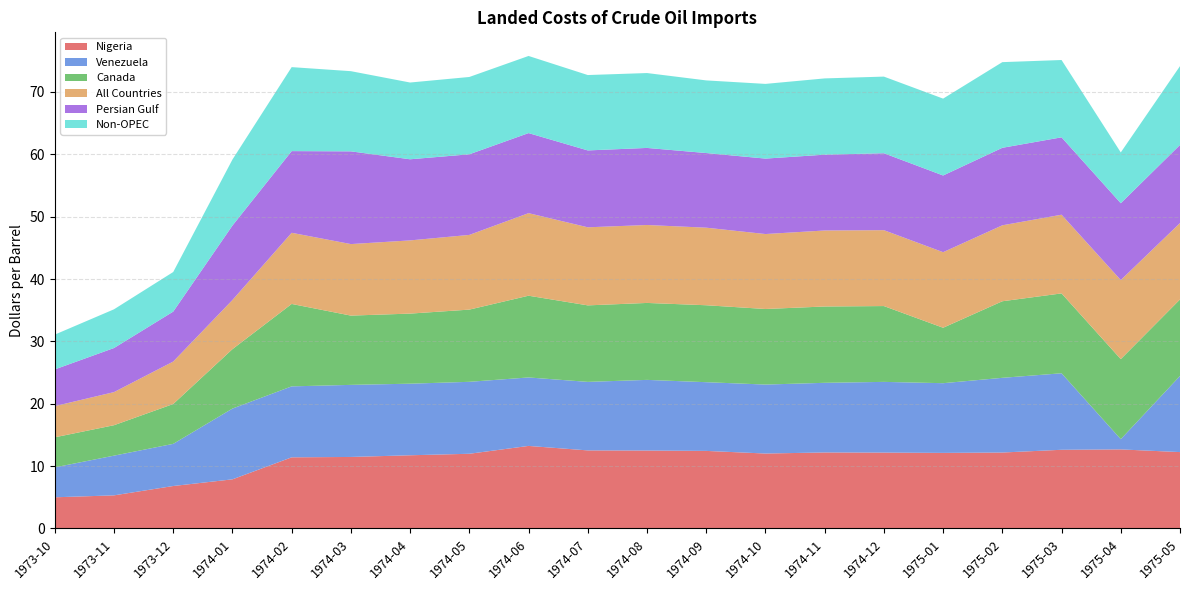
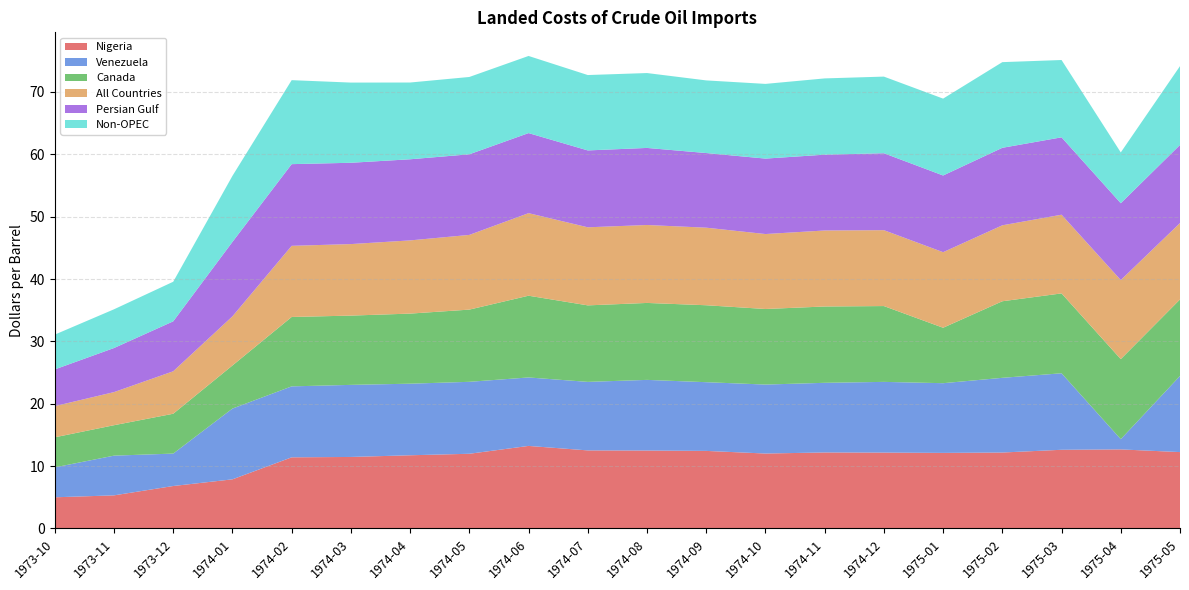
  {
    "Nigeria": {
      "1973-10": 5,
      "1973-11": 5,
      "1973-12": 7,
      "1974-01": 8,
      "1974-02": 11,
      "1974-03": 11,
      "1974-04": 12,
      "1974-05": 12,
      "1974-06": 13,
      "1974-07": 13,
      "1974-08": 13,
      "1974-09": 12,
      "1974-10": 12,
      "1974-11": 12,
      "1974-12": 12,
      "1975-01": 12,
      "1975-02": 12,
      "1975-03": 13,
      "1975-04": 13,
      "1975-05": 12
    },
    "Venezuela": {
      "1973-10": 5,
      "1973-11": 6,
-     "1973-12": 7,
+     "1973-12": 5,
      "1974-01": 11,
      "1974-02": 11,
      "1974-03": 12,
      "1974-04": 11,
      "1974-05": 12,
      "1974-06": 11,
      "1974-07": 11,
      "1974-08": 11,
      "1974-09": 11,
      "1974-10": 11,
      "1974-11": 11,
      "1974-12": 11,
      "1975-01": 11,
      "1975-02": 12,
      "1975-03": 12,
      "1975-04": 2,
      "1975-05": 12
    },
    "Canada": {
      "1973-10": 5,
      "1973-11": 5,
      "1973-12": 6,
-     "1974-01": 10,
-     "1974-02": 13,
+     "1974-01": 7,
+     "1974-02": 11,
      "1974-03": 11,
      "1974-04": 11,
      "1974-05": 12,
      "1974-06": 13,
      "1974-07": 12,
      "1974-08": 12,
      "1974-09": 12,
      "1974-10": 12,
      "1974-11": 12,
      "1974-12": 12,
      "1975-01": 9,
      "1975-02": 12,
      "1975-03": 13,
      "1975-04": 13,
      "1975-05": 12
    },
    "All Countries": {
      "1973-10": 5,
      "1973-11": 5,
      "1973-12": 7,
      "1974-01": 8,
      "1974-02": 11,
      "1974-03": 11,
      "1974-04": 12,
      "1974-05": 12,
      "1974-06": 13,
      "1974-07": 13,
      "1974-08": 13,
      "1974-09": 12,
      "1974-10": 12,
      "1974-11": 12,
      "1974-12": 12,
      "1975-01": 12,
      "1975-02": 12,
      "1975-03": 13,
      "1975-04": 13,
      "1975-05": 12
    },
    "Persian Gulf": {
      "1973-10": 6,
      "1973-11": 7,
      "1973-12": 8,
      "1974-01": 12,
      "1974-02": 13,
-     "1974-03": 15,
+     "1974-03": 13,
      "1974-04": 13,
      "1974-05": 13,
      "1974-06": 13,
      "1974-07": 12,
      "1974-08": 12,
      "1974-09": 12,
      "1974-10": 12,
      "1974-11": 12,
      "1974-12": 12,
      "1975-01": 12,
      "1975-02": 12,
      "1975-03": 12,
      "1975-04": 12,
      "1975-05": 13
    },
    "Non-OPEC": {
      "1973-10": 6,
      "1973-11": 6,
      "1973-12": 6,
      "1974-01": 11,
      "1974-02": 13,
      "1974-03": 13,
      "1974-04": 12,
      "1974-05": 12,
      "1974-06": 12,
      "1974-07": 12,
      "1974-08": 12,
      "1974-09": 12,
      "1974-10": 12,
      "1974-11": 12,
      "1974-12": 12,
      "1975-01": 12,
      "1975-02": 14,
      "1975-03": 12,
      "1975-04": 8,
      "1975-05": 13
    }
  }
